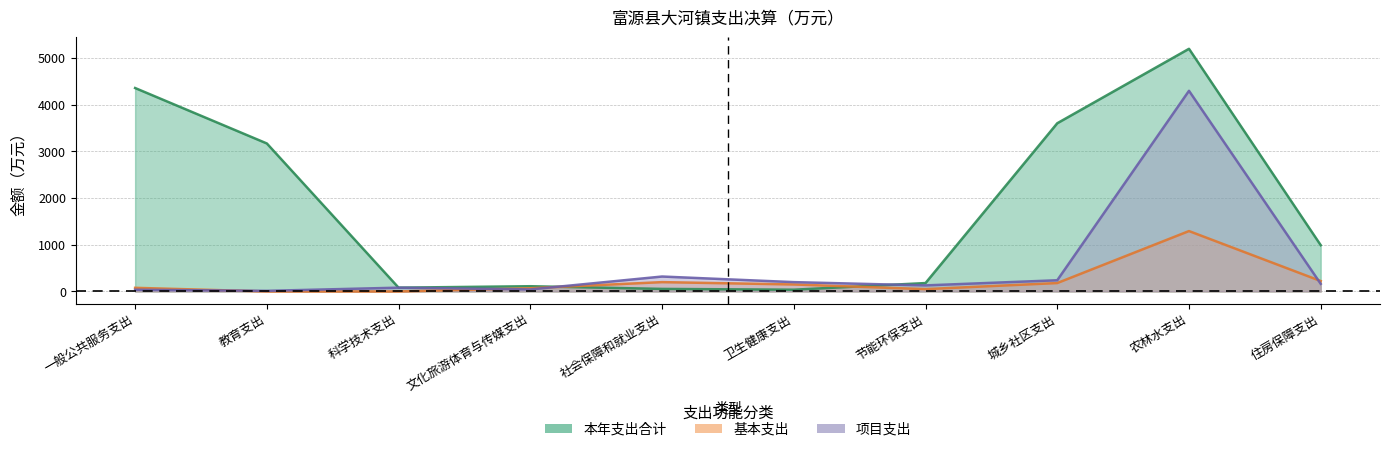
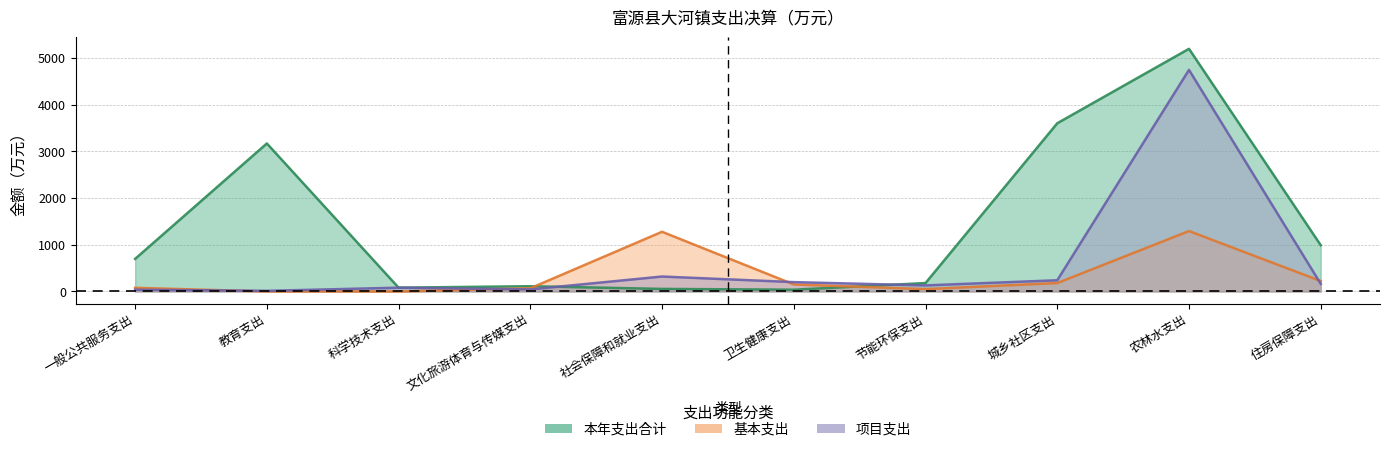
  {
    "本年支出合计": {
-     "一般公共服务支出": 4400,
+     "一般公共服务支出": 700,
      "教育支出": 3200,
      "社会保障和就业支出": 100,
      "卫生健康支出": 0,
      "城乡社区支出": 3600,
      "农林水支出": 5200,
      "住房保障支出": 1000
    },
    "基本支出": {
      "科学技术支出": 0,
-     "社会保障和就业支出": 200,
+     "社会保障和就业支出": 1300,
      "节能环保支出": 100,
      "城乡社区支出": 200,
      "农林水支出": 1300,
      "住房保障支出": 200
    },
    "项目支出": {
      "社会保障和就业支出": 300,
      "城乡社区支出": 200,
-     "农林水支出": 4300,
+     "农林水支出": 4700,
      "住房保障支出": 200
    }
  }
